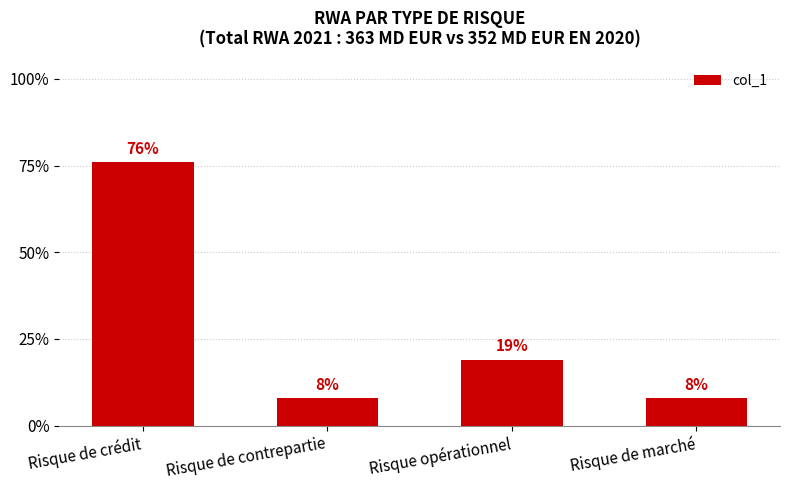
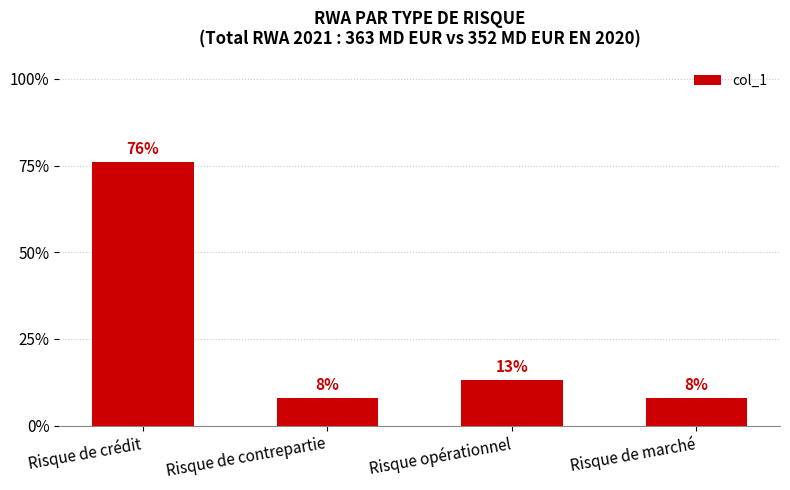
  {
    "Risque de crédit": "76%",
    "Risque de contrepartie": "8%",
-   "Risque opérationnel": "19%",
+   "Risque opérationnel": "13%",
    "Risque de marché": "8%"
  }
